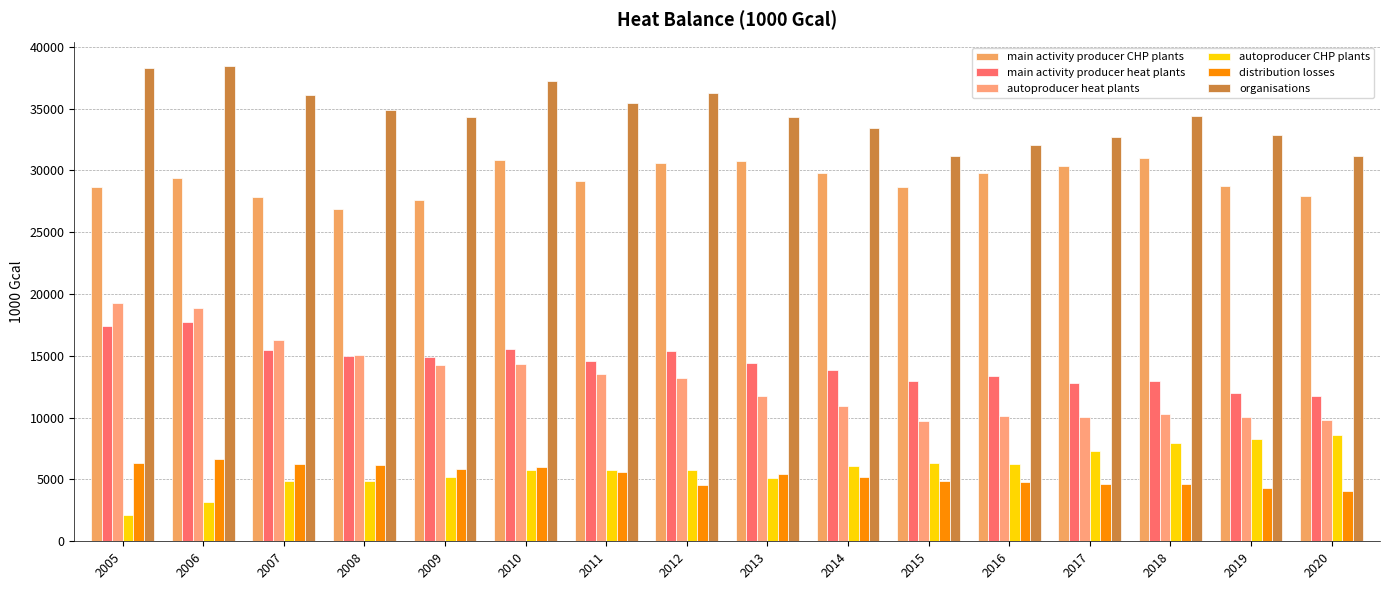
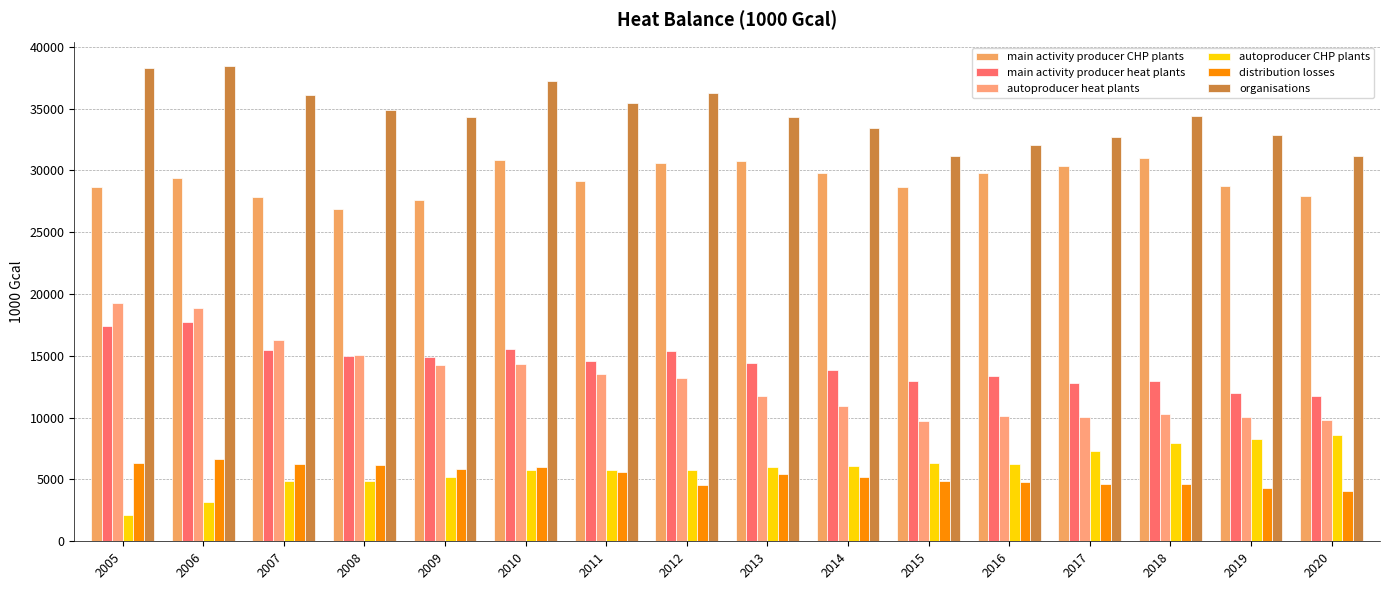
  {
    "autoproducer CHP plants": {
      "2005": 2100,
      "2006": 3200,
      "2007": 4900,
      "2008": 4900,
      "2009": 5200,
      "2010": 5800,
      "2011": 5800,
      "2012": 5800,
-     "2013": 5100,
+     "2013": 6000,
      "2014": 6100,
      "2015": 6300,
      "2016": 6300,
      "2017": 7300,
      "2018": 7900,
      "2019": 8300,
      "2020": 8600
    },
    "distribution losses": {
      "2005": 6400,
      "2006": 6700,
      "2007": 6300,
      "2008": 6200,
      "2009": 5900,
      "2010": 6000,
      "2011": 5600,
      "2012": 4600,
      "2013": 5400,
      "2014": 5200,
      "2015": 4900,
      "2016": 4800,
      "2017": 4700,
      "2018": 4600,
      "2019": 4300,
      "2020": 4100
    }
  }
